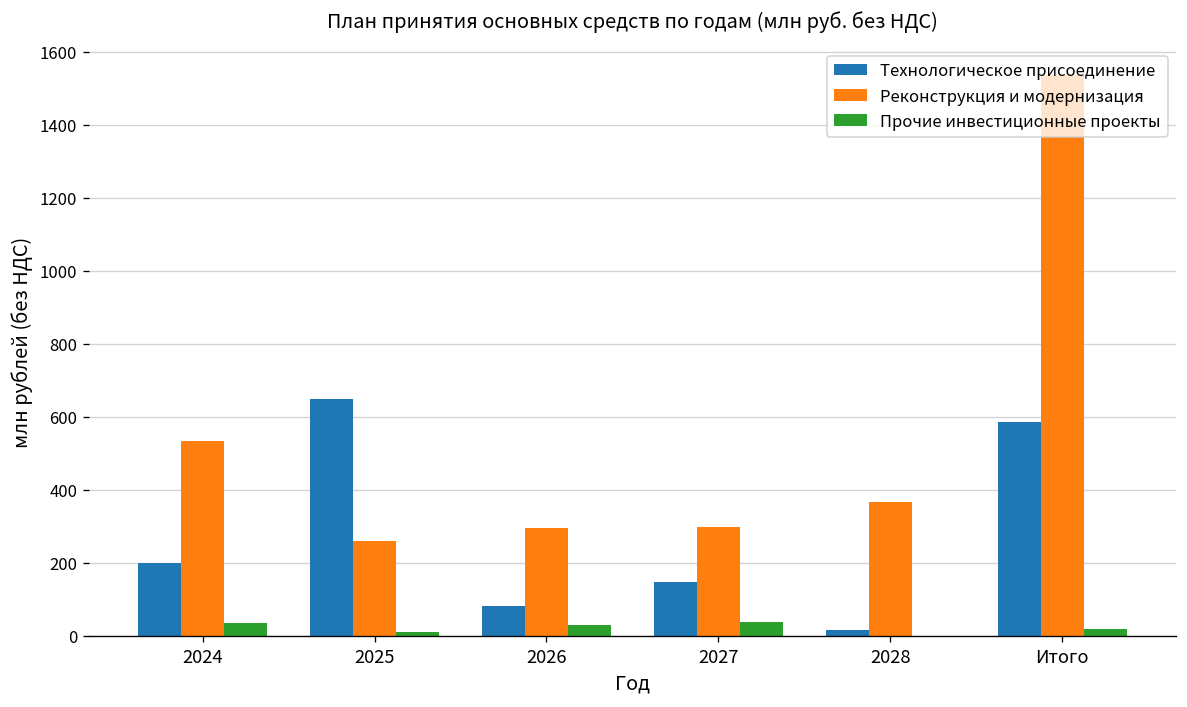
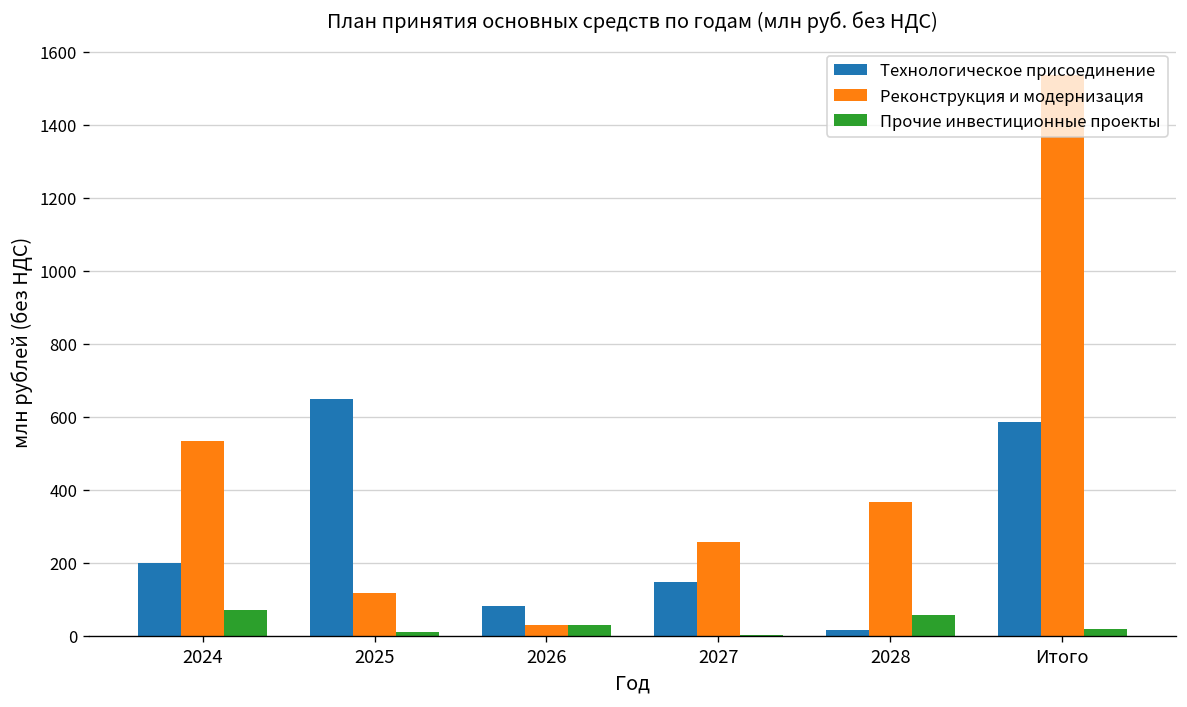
  {
    "Технологическое присоединение": {
      "2024": 200,
      "2025": 650,
      "2026": 80,
      "2027": 150,
      "2028": 20,
      "Итого": 590
    },
    "Реконструкция и модернизация": {
      "2024": 530,
-     "2025": 260,
-     "2026": 290,
-     "2027": 300,
+     "2025": 120,
+     "2026": 30,
+     "2027": 260,
      "2028": 370
    },
    "Прочие инвестиционные проекты": {
-     "2024": 40,
+     "2024": 70,
      "2025": 10,
      "2026": 30,
-     "2027": 40,
-     "2028": 0,
+     "2027": 0,
+     "2028": 60,
      "Итого": 20
    }
  }
